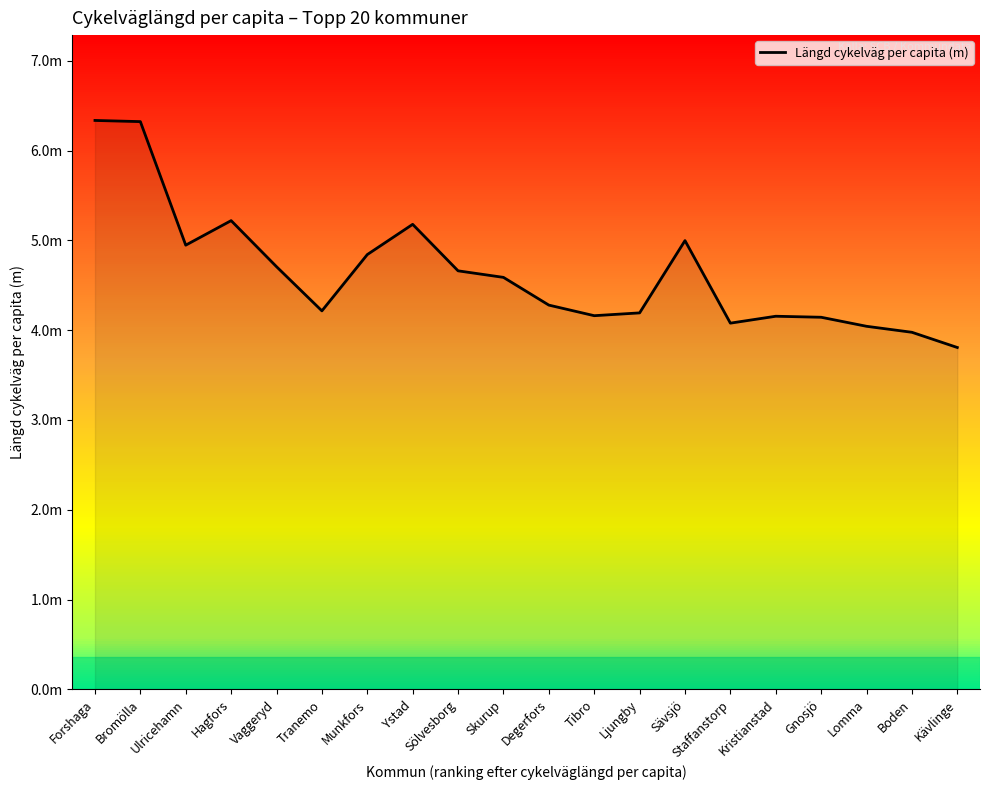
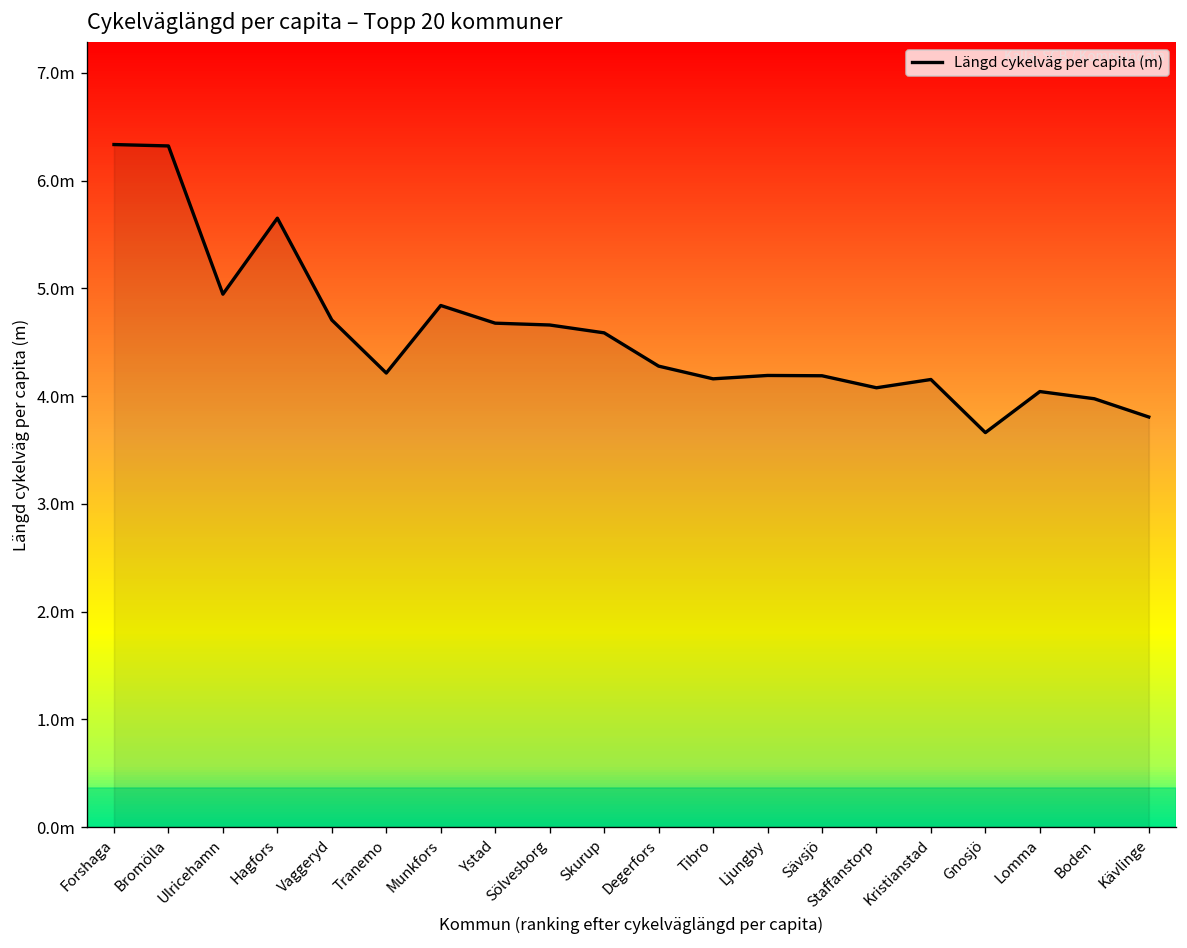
  {
    "Längd cykelväg per capita (m)": {
      "Forshaga": "6.3m",
      "Bromölla": "6.3m",
      "Ulricehamn": "4.9m",
-     "Hagfors": "5.2m",
+     "Hagfors": "5.7m",
      "Vaggeryd": "4.7m",
      "Tranemo": "4.2m",
      "Munkfors": "4.8m",
-     "Ystad": "5.2m",
+     "Ystad": "4.7m",
      "Sölvesborg": "4.7m",
      "Skurup": "4.6m",
      "Degerfors": "4.3m",
      "Tibro": "4.2m",
      "Ljungby": "4.2m",
-     "Sävsjö": "5.0m",
+     "Sävsjö": "4.2m",
      "Staffanstorp": "4.1m",
      "Kristianstad": "4.2m",
-     "Gnosjö": "4.1m",
+     "Gnosjö": "3.7m",
      "Lomma": "4.0m",
      "Boden": "4.0m",
      "Kävlinge": "3.8m"
    }
  }
